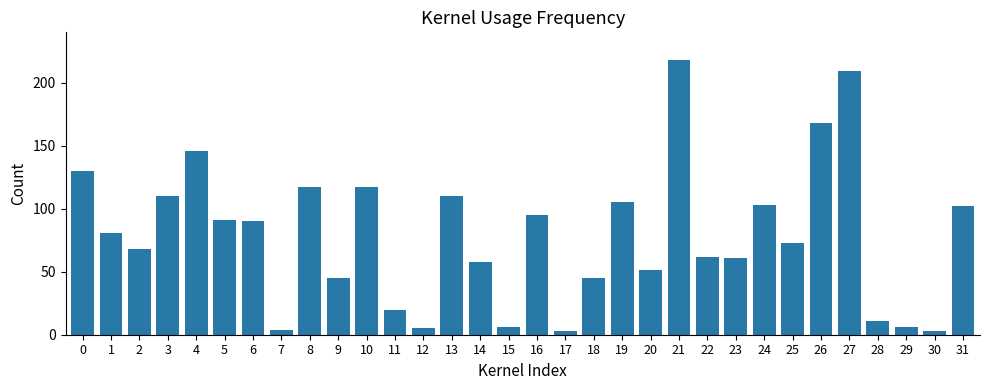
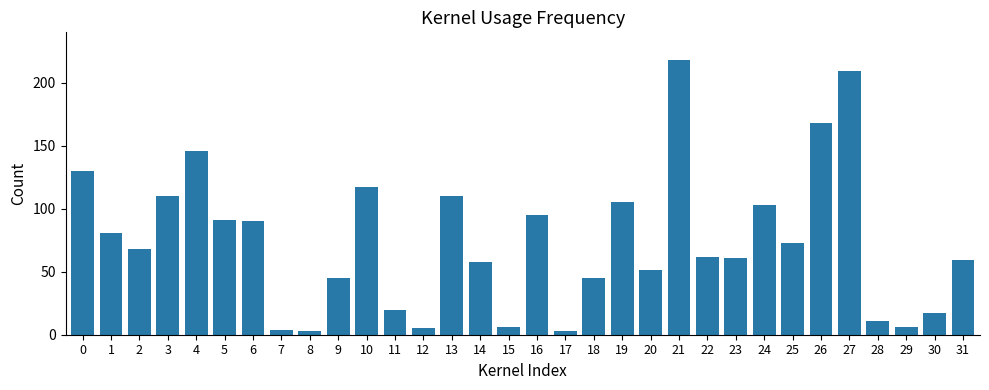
  {
    "0": 130,
    "1": 81,
    "2": 68,
    "3": 110,
    "4": 146,
    "5": 91,
    "6": 90,
    "7": 4,
-   "8": 117,
+   "8": 3,
    "9": 45,
    "10": 117,
    "11": 20,
    "12": 5,
    "13": 110,
    "14": 58,
    "15": 6,
    "16": 95,
    "17": 3,
    "18": 45,
    "19": 105,
    "20": 51,
    "21": 218,
    "22": 62,
    "23": 61,
    "24": 103,
    "25": 73,
    "26": 168,
    "27": 209,
    "28": 11,
    "29": 6,
-   "30": 3,
-   "31": 102
+   "30": 17,
+   "31": 59
  }
